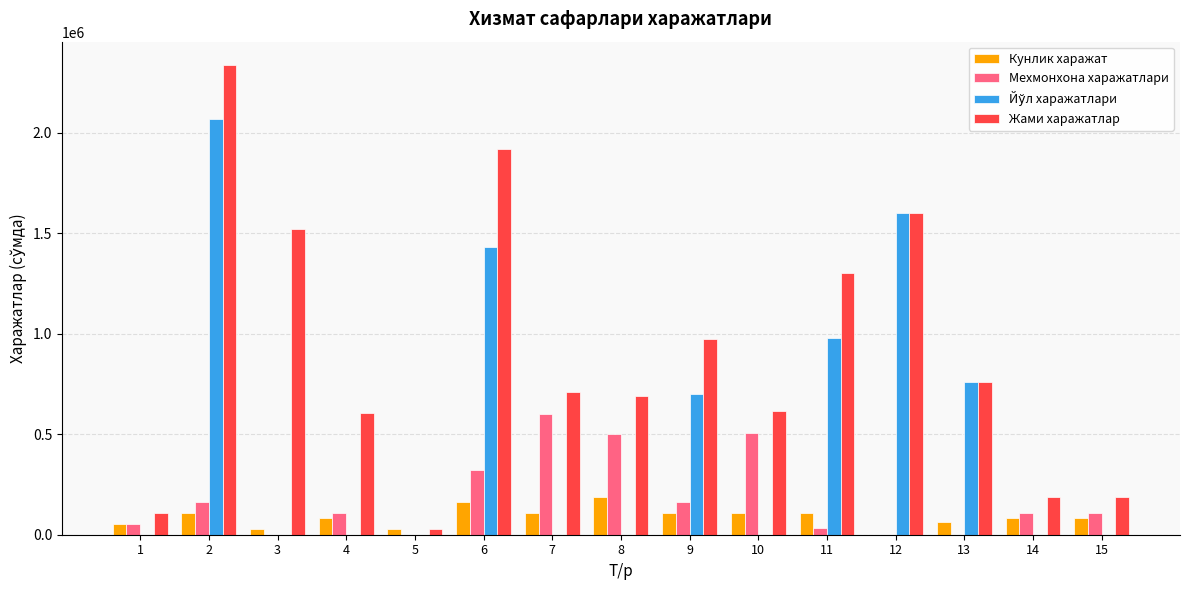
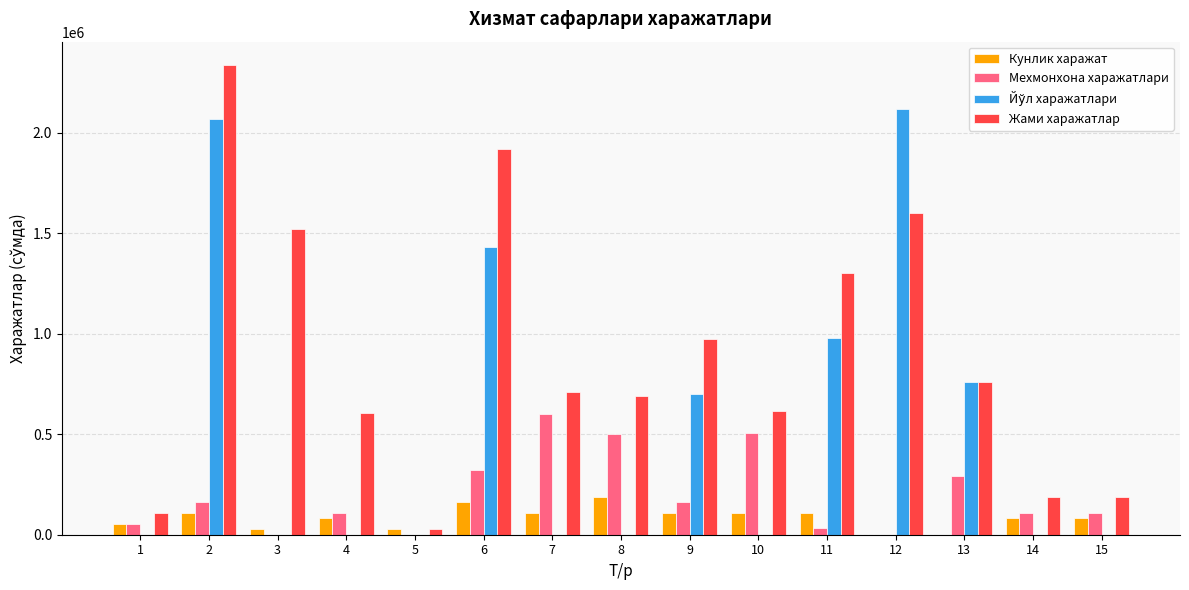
  {
    "Кунлик харажат": {
      "1": 50000,
      "2": 110000,
      "3": 30000,
      "4": 80000,
      "5": 30000,
      "6": 160000,
      "7": 110000,
      "8": 190000,
      "9": 110000,
      "10": 110000,
      "11": 110000,
      "12": 0,
-     "13": 60000,
+     "13": 0,
      "14": 80000,
      "15": 80000
    },
    "Мехмонхона харажатлари": {
      "1": 50000,
      "2": 160000,
      "3": 0,
      "4": 110000,
      "5": 0,
      "6": 320000,
      "7": 600000,
      "8": 500000,
      "9": 160000,
      "10": 510000,
      "11": 30000,
      "12": 0,
-     "13": 0,
+     "13": 290000,
      "14": 110000,
      "15": 110000
    },
    "Йўл харажатлари": {
      "1": 0,
      "2": 2070000,
      "3": 0,
      "4": 0,
      "5": 0,
      "6": 1430000,
      "7": 0,
      "8": 0,
      "9": 700000,
      "10": 0,
      "11": 980000,
-     "12": 1600000,
+     "12": 2120000,
      "13": 760000,
      "14": 0,
      "15": 0
    },
    "Жами харажатлар": {
      "1": 110000,
      "2": 2340000,
      "3": 1520000,
      "4": 610000,
      "5": 30000,
      "6": 1920000,
      "7": 710000,
      "8": 690000,
      "9": 970000,
      "10": 620000,
      "11": 1300000,
      "12": 1600000,
      "13": 760000,
      "14": 190000,
      "15": 190000
    }
  }
